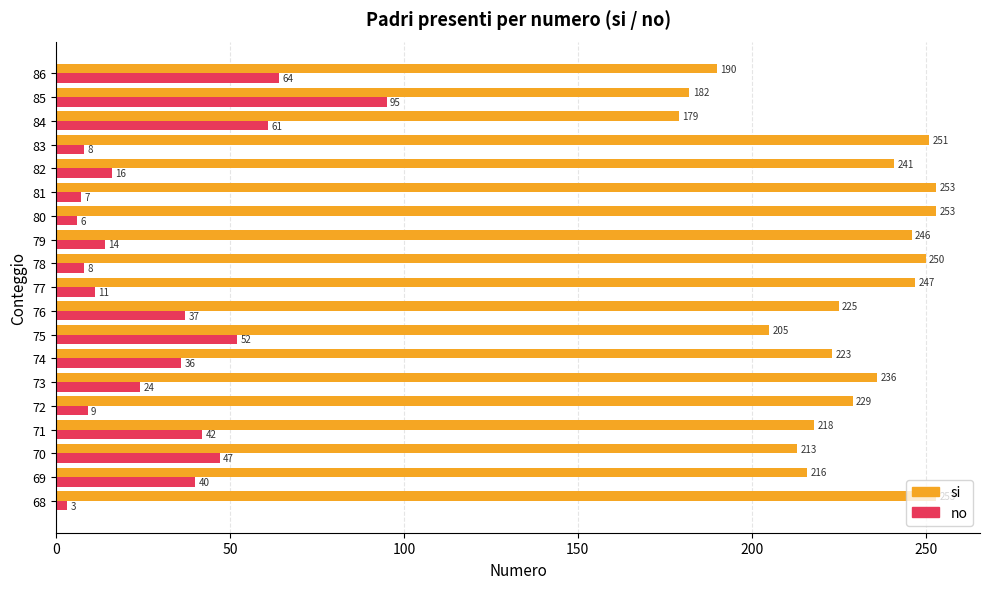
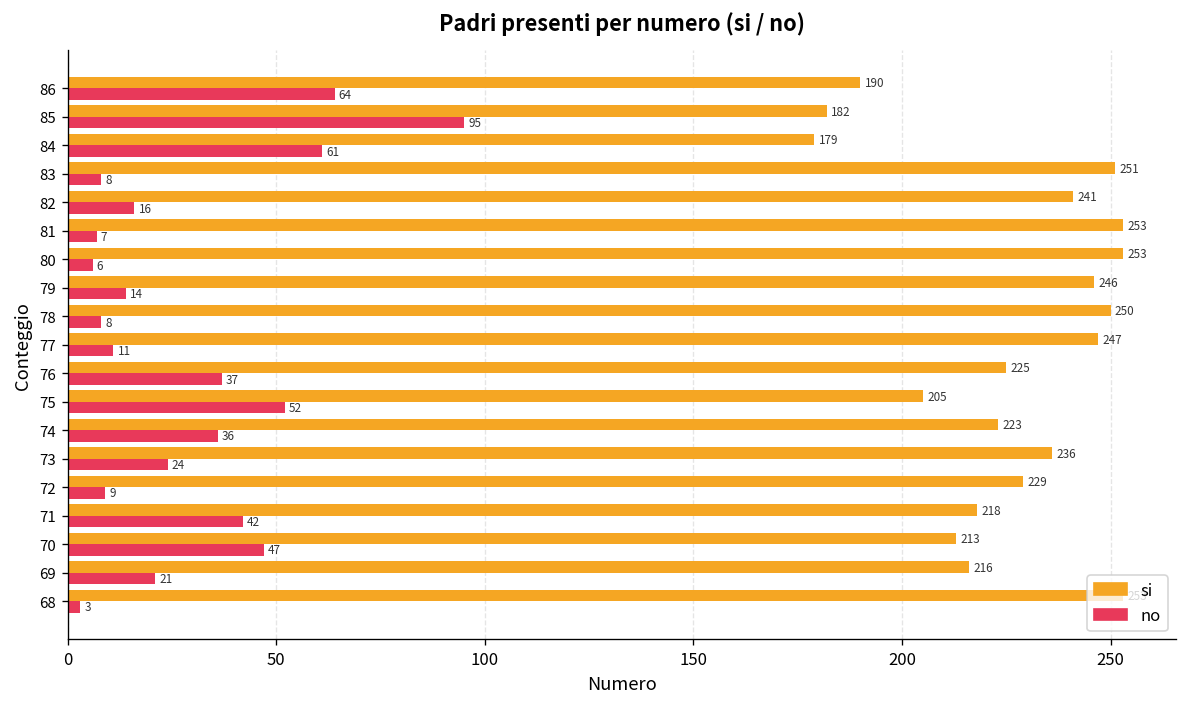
  {
    "si": {
      "86": 190,
      "85": 182,
      "84": 179,
      "83": 251,
      "82": 241,
      "81": 253,
      "80": 253,
      "79": 246,
      "78": 250,
      "77": 247,
      "76": 225,
      "75": 205,
      "74": 223,
      "73": 236,
      "72": 229,
      "71": 218,
      "70": 213,
      "69": 216
    },
    "no": {
      "86": 64,
      "85": 95,
      "84": 61,
      "83": 8,
      "82": 16,
      "81": 7,
      "80": 6,
      "79": 14,
      "78": 8,
      "77": 11,
      "76": 37,
      "75": 52,
      "74": 36,
      "73": 24,
      "72": 9,
      "71": 42,
      "70": 47,
-     "69": 40,
+     "69": 21,
      "68": 3
    }
  }
